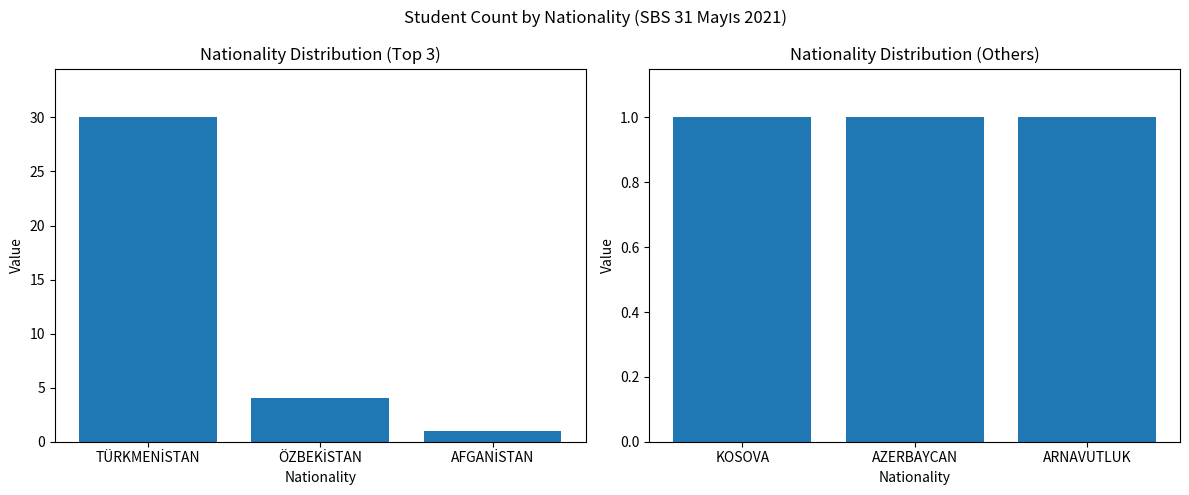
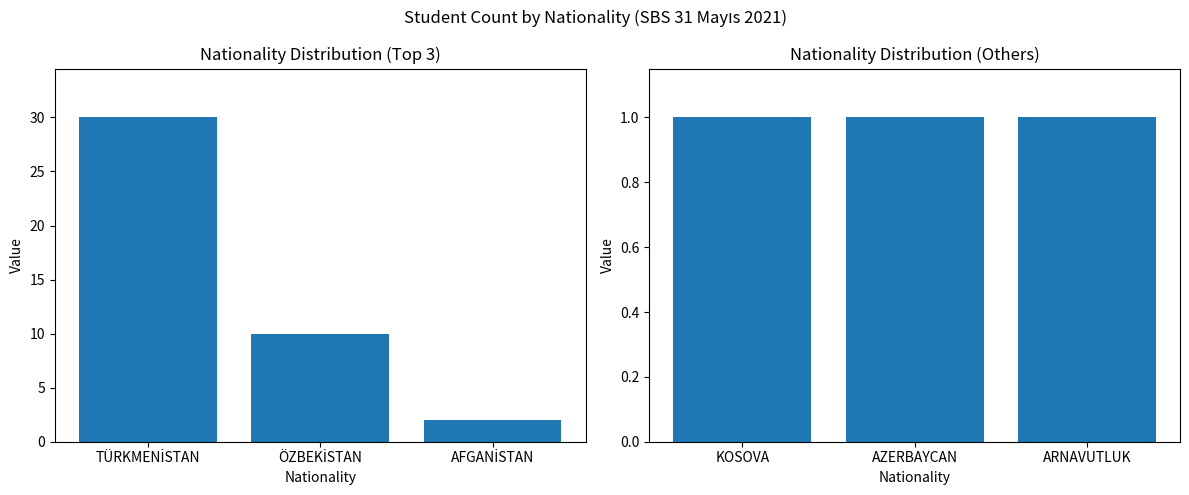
  {
    "Nationality Distribution (Top 3)": {
      "TÜRKMENİSTAN": 30,
-     "ÖZBEKİSTAN": 4,
-     "AFGANİSTAN": 1
+     "ÖZBEKİSTAN": 10,
+     "AFGANİSTAN": 2
    },
    "Nationality Distribution (Others)": {
      "KOSOVA": 1.00,
      "AZERBAYCAN": 1.00,
      "ARNAVUTLUK": 1.00
    }
  }
